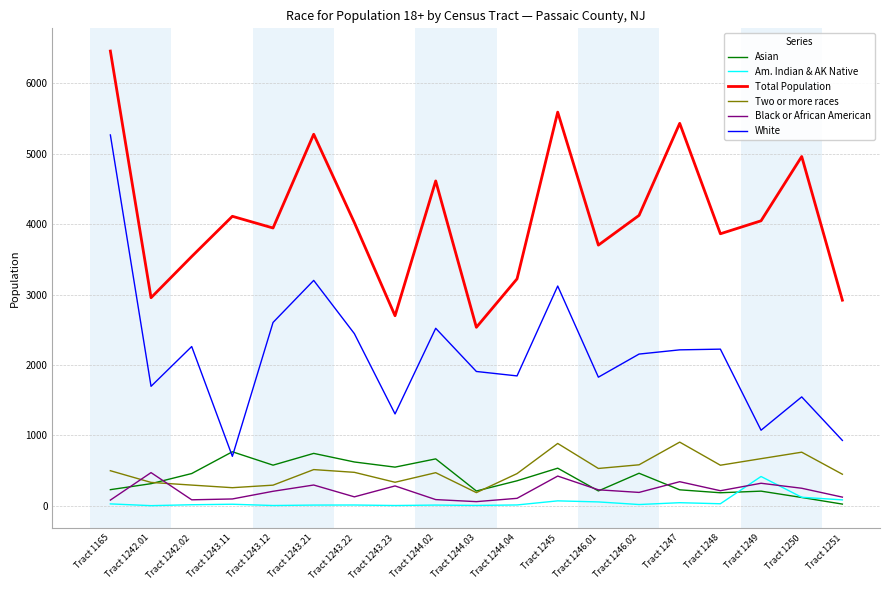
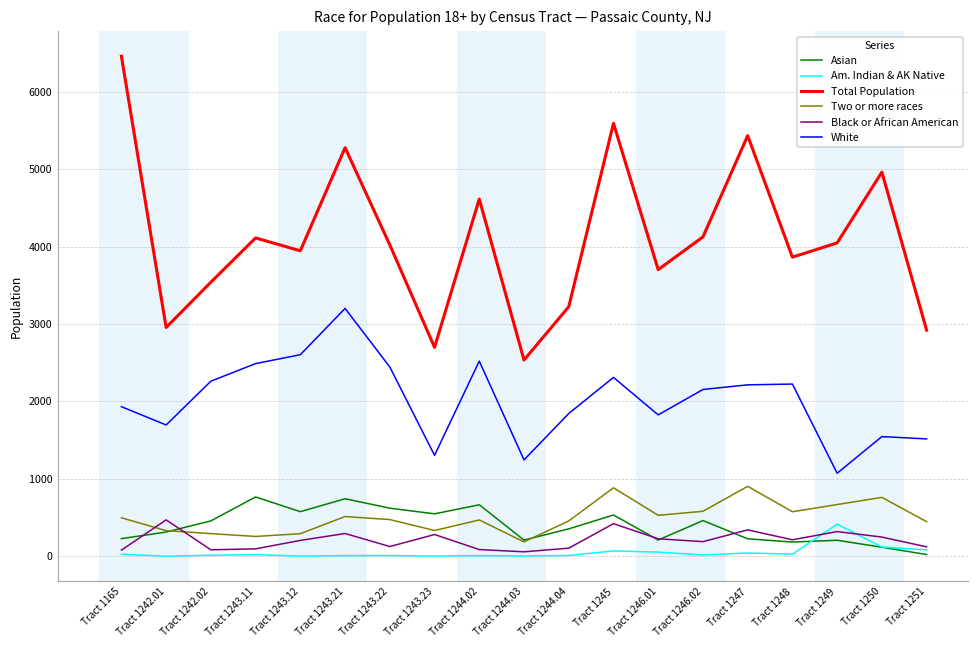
  {
    "Asian": {
      "Tract 1165": 200,
      "Tract 1242.02": 500,
      "Tract 1243.11": 800,
      "Tract 1243.12": 600,
      "Tract 1243.21": 700,
      "Tract 1243.22": 600,
      "Tract 1243.23": 600,
      "Tract 1244.02": 700,
      "Tract 1244.04": 400,
      "Tract 1245": 500,
      "Tract 1246.02": 500,
      "Tract 1247": 200,
      "Tract 1249": 200,
      "Tract 1251": 0
    },
    "Am. Indian & AK Native": {
      "Tract 1165": 0,
      "Tract 1242.01": 0,
      "Tract 1242.02": 0,
      "Tract 1243.11": 0,
      "Tract 1243.12": 0,
      "Tract 1243.21": 0,
      "Tract 1243.22": 0,
      "Tract 1243.23": 0,
      "Tract 1244.02": 0,
      "Tract 1244.03": 0,
      "Tract 1244.04": 0,
      "Tract 1245": 100,
      "Tract 1246.01": 100,
      "Tract 1246.02": 0,
      "Tract 1247": 0,
      "Tract 1248": 0,
      "Tract 1249": 400,
      "Tract 1251": 100
    },
    "Total Population": {
      "Tract 1165": 6500,
      "Tract 1242.01": 3000,
      "Tract 1242.02": 3500,
      "Tract 1243.11": 4100,
      "Tract 1243.12": 3900,
      "Tract 1243.21": 5300,
      "Tract 1243.22": 4000,
      "Tract 1243.23": 2700,
      "Tract 1244.02": 4600,
      "Tract 1244.03": 2500,
      "Tract 1244.04": 3200,
      "Tract 1245": 5600,
      "Tract 1246.01": 3700,
      "Tract 1246.02": 4100,
      "Tract 1247": 5400,
      "Tract 1248": 3900,
      "Tract 1249": 4000,
      "Tract 1250": 5000,
      "Tract 1251": 2900
    },
    "Two or more races": {
      "Tract 1165": 500,
      "Tract 1242.02": 300,
      "Tract 1243.11": 300,
      "Tract 1243.12": 300,
      "Tract 1243.21": 500,
      "Tract 1243.22": 500,
      "Tract 1243.23": 300,
      "Tract 1244.02": 500,
      "Tract 1244.04": 500,
      "Tract 1245": 900,
      "Tract 1246.01": 500,
      "Tract 1246.02": 600,
      "Tract 1247": 900,
      "Tract 1248": 600,
      "Tract 1249": 700,
      "Tract 1250": 800,
      "Tract 1251": 400
    },
    "Black or African American": {
      "Tract 1165": 100,
      "Tract 1242.01": 500,
      "Tract 1242.02": 100,
      "Tract 1243.11": 100,
      "Tract 1243.12": 200,
      "Tract 1243.21": 300,
      "Tract 1243.22": 100,
      "Tract 1243.23": 300,
      "Tract 1244.02": 100,
      "Tract 1244.03": 100,
      "Tract 1244.04": 100,
      "Tract 1245": 400,
      "Tract 1246.02": 200,
      "Tract 1247": 300,
      "Tract 1249": 300,
      "Tract 1250": 300,
      "Tract 1251": 100
    },
    "White": {
-     "Tract 1165": 5300,
+     "Tract 1165": 1900,
      "Tract 1242.01": 1700,
      "Tract 1242.02": 2300,
-     "Tract 1243.11": 700,
+     "Tract 1243.11": 2500,
      "Tract 1243.12": 2600,
      "Tract 1243.21": 3200,
      "Tract 1243.22": 2400,
      "Tract 1243.23": 1300,
      "Tract 1244.02": 2500,
-     "Tract 1244.03": 1900,
+     "Tract 1244.03": 1200,
      "Tract 1244.04": 1800,
-     "Tract 1245": 3100,
+     "Tract 1245": 2300,
      "Tract 1246.01": 1800,
      "Tract 1246.02": 2200,
      "Tract 1247": 2200,
      "Tract 1248": 2200,
      "Tract 1249": 1100,
      "Tract 1250": 1500,
-     "Tract 1251": 900
+     "Tract 1251": 1500
    }
  }
